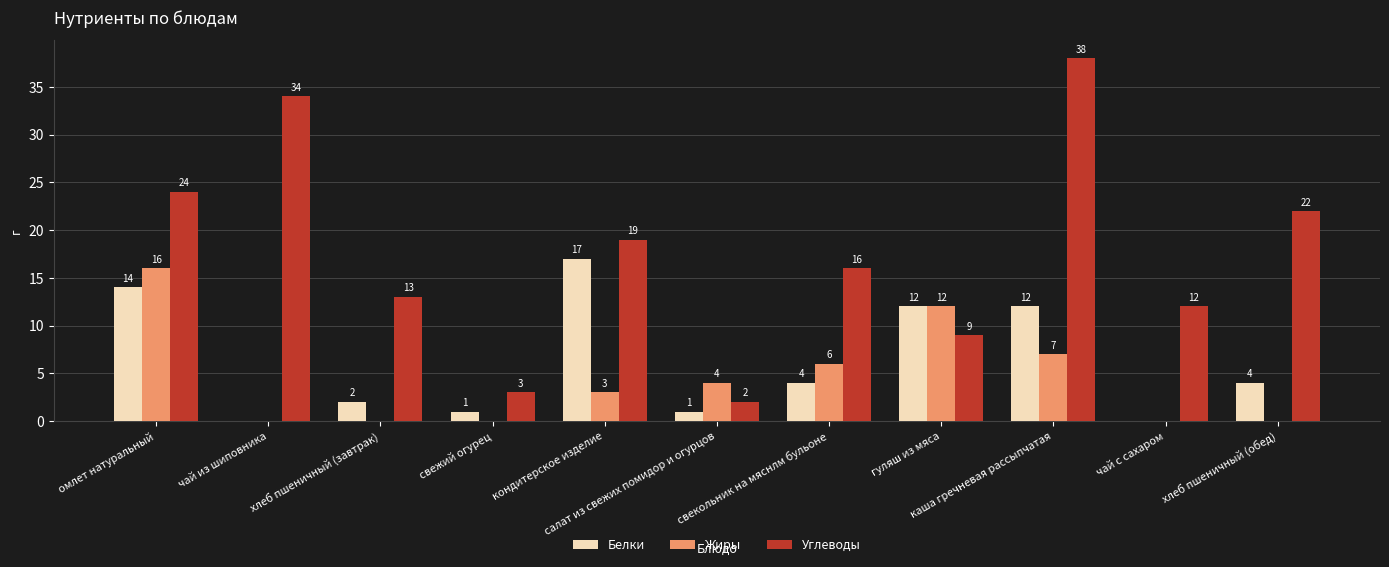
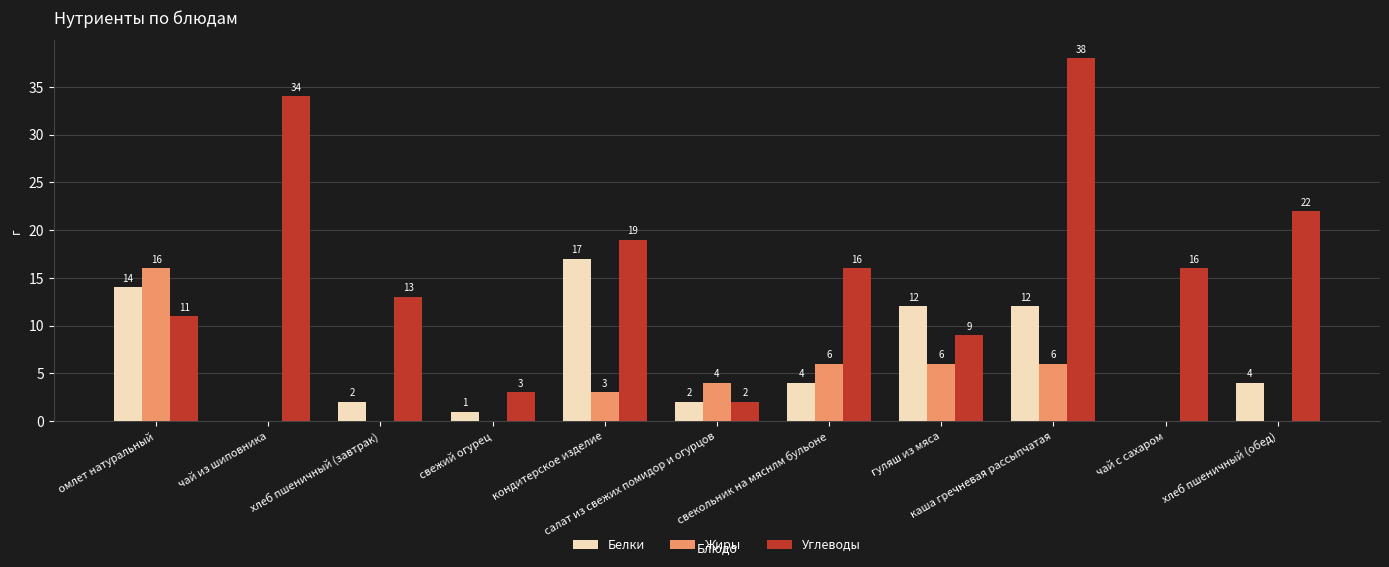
  {
    "Белки": {
      "омлет натуральный": 14,
      "хлеб пшеничный (завтрак)": 2,
      "свежий огурец": 1,
      "кондитерское изделие": 17,
-     "салат из свежих помидор и огурцов": 1,
+     "салат из свежих помидор и огурцов": 2,
      "свекольник на мяснлм бульоне": 4,
      "гуляш из мяса": 12,
      "каша гречневая рассыпчатая": 12,
      "хлеб пшеничный (обед)": 4
    },
    "Жиры": {
      "омлет натуральный": 16,
      "кондитерское изделие": 3,
      "салат из свежих помидор и огурцов": 4,
      "свекольник на мяснлм бульоне": 6,
-     "гуляш из мяса": 12,
-     "каша гречневая рассыпчатая": 7
+     "гуляш из мяса": 6,
+     "каша гречневая рассыпчатая": 6
    },
    "Углеводы": {
-     "омлет натуральный": 24,
+     "омлет натуральный": 11,
      "чай из шиповника": 34,
      "хлеб пшеничный (завтрак)": 13,
      "свежий огурец": 3,
      "кондитерское изделие": 19,
      "салат из свежих помидор и огурцов": 2,
      "свекольник на мяснлм бульоне": 16,
      "гуляш из мяса": 9,
      "каша гречневая рассыпчатая": 38,
-     "чай с сахаром": 12,
+     "чай с сахаром": 16,
      "хлеб пшеничный (обед)": 22
    }
  }
